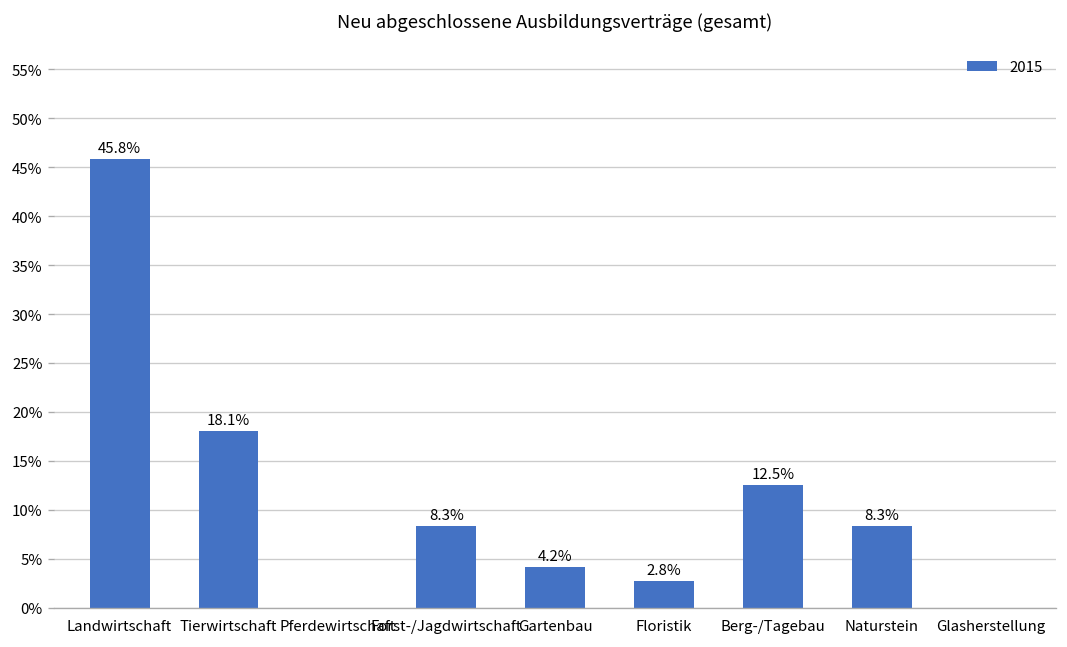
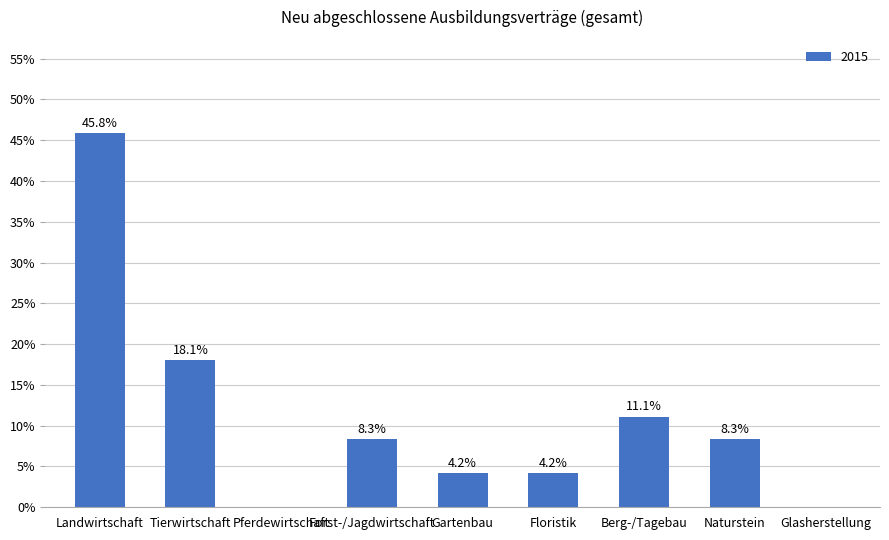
  {
    "Landwirtschaft": "45.8%",
    "Tierwirtschaft": "18.1%",
    "Gartenbau": "4.2%",
-   "Floristik": "2.8%",
-   "Berg-/Tagebau": "12.5%",
+   "Floristik": "4.2%",
+   "Berg-/Tagebau": "11.1%",
    "Naturstein": "8.3%"
  }
